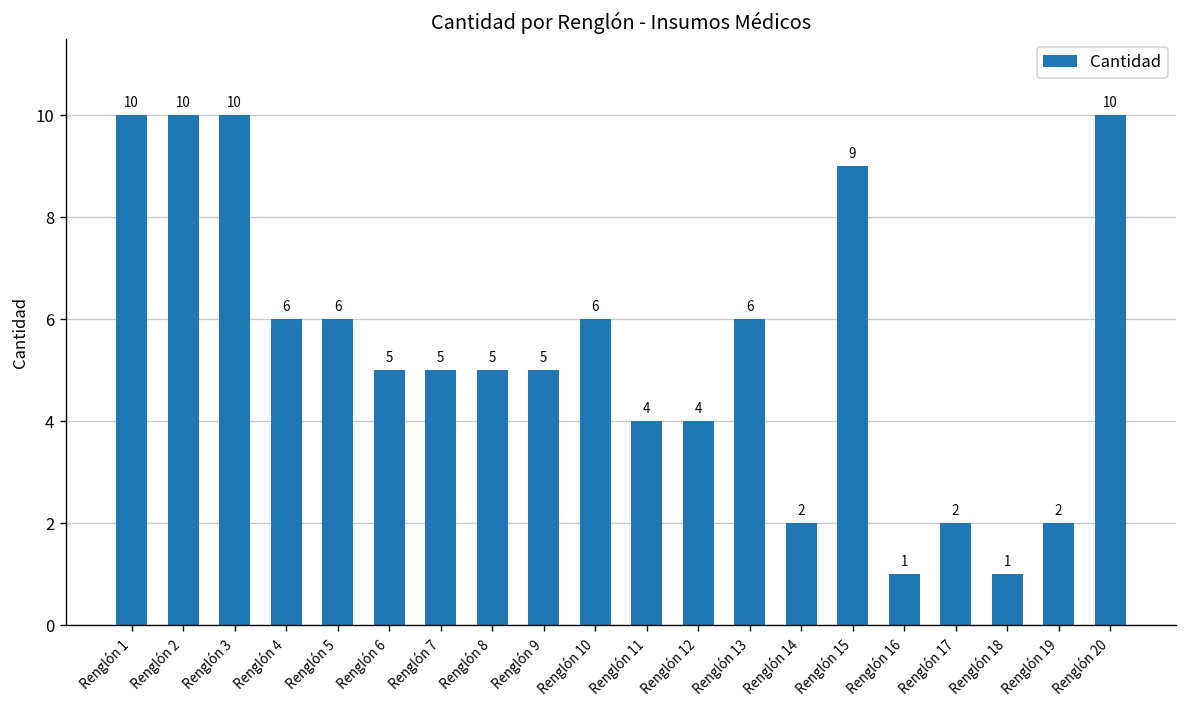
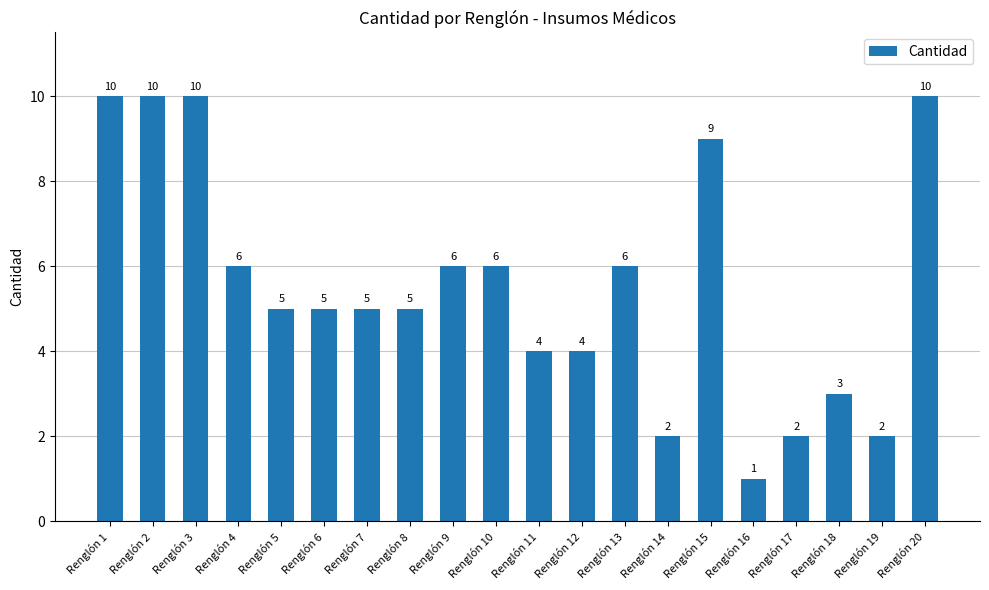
  {
    "Renglón 1": 10,
    "Renglón 2": 10,
    "Renglón 3": 10,
    "Renglón 4": 6,
-   "Renglón 5": 6,
+   "Renglón 5": 5,
    "Renglón 6": 5,
    "Renglón 7": 5,
    "Renglón 8": 5,
-   "Renglón 9": 5,
+   "Renglón 9": 6,
    "Renglón 10": 6,
    "Renglón 11": 4,
    "Renglón 12": 4,
    "Renglón 13": 6,
    "Renglón 14": 2,
    "Renglón 15": 9,
    "Renglón 16": 1,
    "Renglón 17": 2,
-   "Renglón 18": 1,
+   "Renglón 18": 3,
    "Renglón 19": 2,
    "Renglón 20": 10
  }
